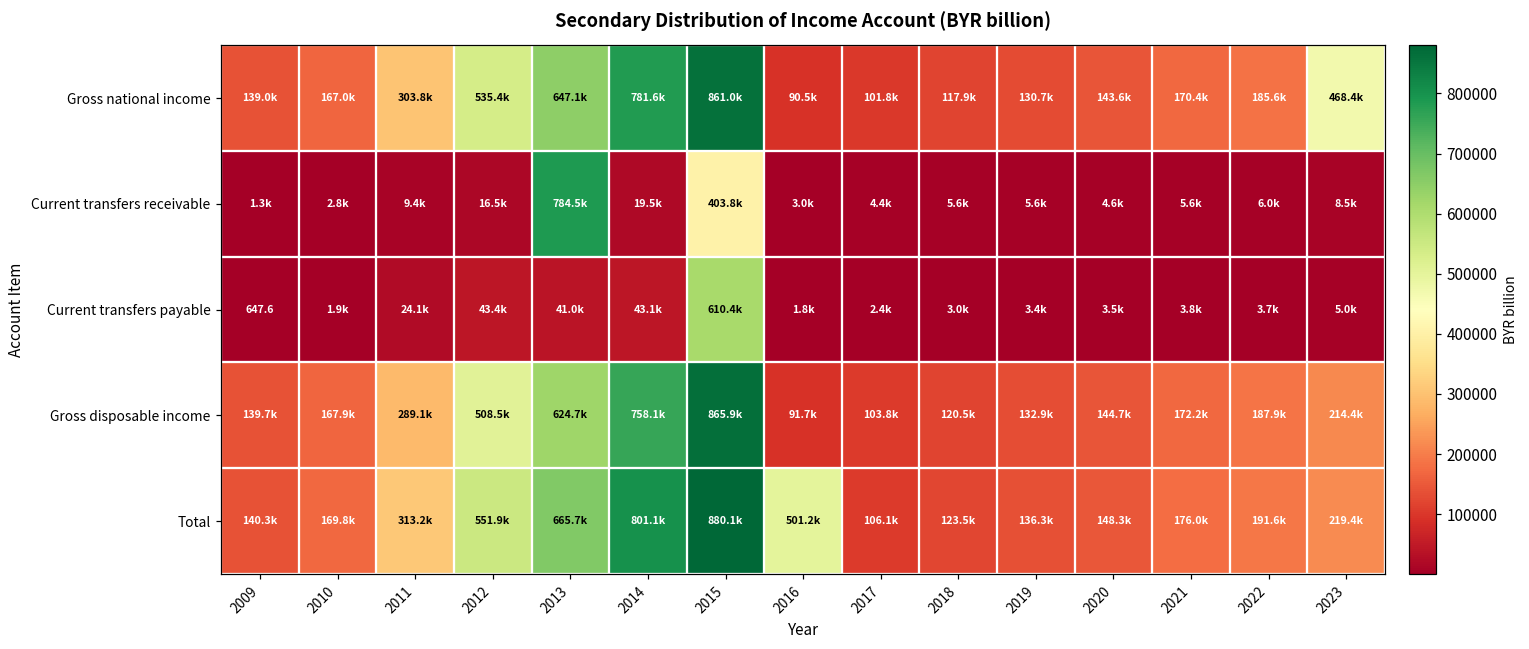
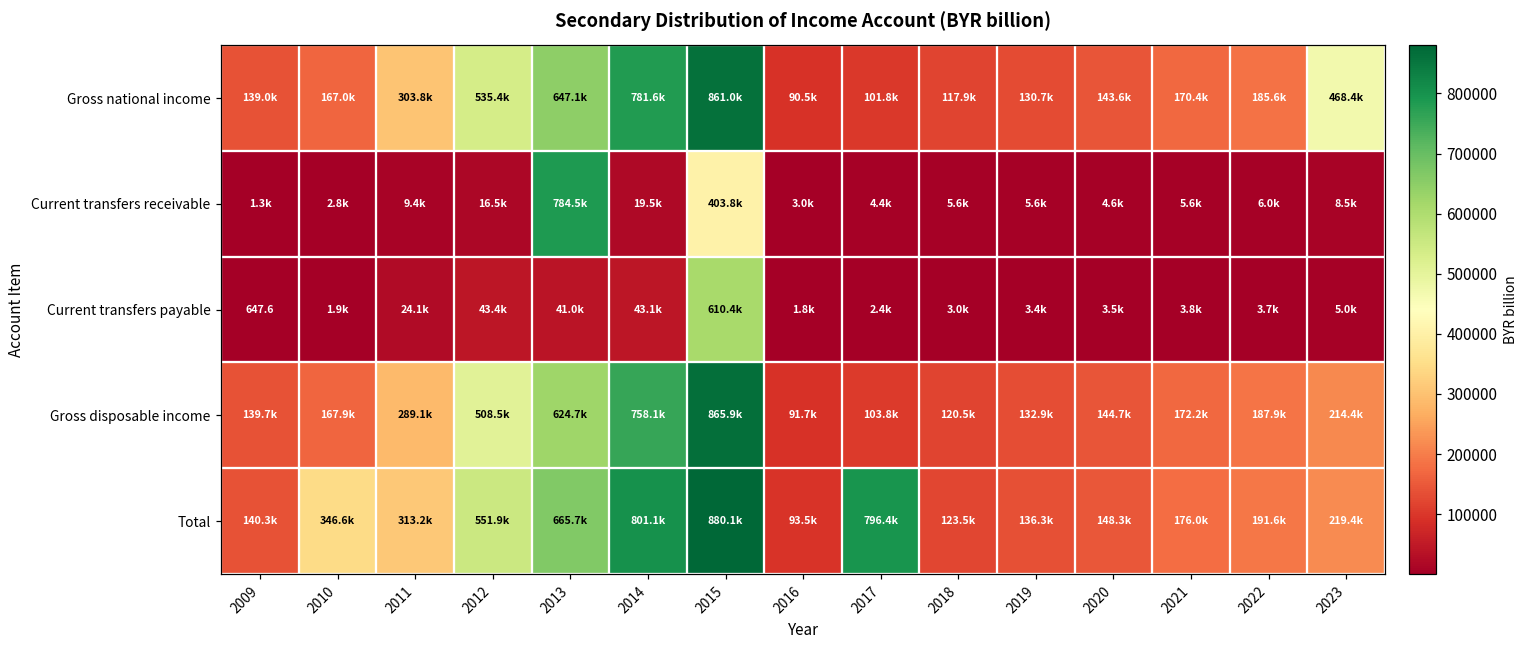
  {
    "Gross national income": {
      "2009": "139.0k",
      "2010": "167.0k",
      "2011": "303.8k",
      "2012": "535.4k",
      "2013": "647.1k",
      "2014": "781.6k",
      "2015": "861.0k",
      "2016": "90.5k",
      "2017": "101.8k",
      "2018": "117.9k",
      "2019": "130.7k",
      "2020": "143.6k",
      "2021": "170.4k",
      "2022": "185.6k",
      "2023": "468.4k"
    },
    "Current transfers receivable": {
      "2009": "1.3k",
      "2010": "2.8k",
      "2011": "9.4k",
      "2012": "16.5k",
      "2013": "784.5k",
      "2014": "19.5k",
      "2015": "403.8k",
      "2016": "3.0k",
      "2017": "4.4k",
      "2018": "5.6k",
      "2019": "5.6k",
      "2020": "4.6k",
      "2021": "5.6k",
      "2022": "6.0k",
      "2023": "8.5k"
    },
    "Current transfers payable": {
      "2009": "647.6",
      "2010": "1.9k",
      "2011": "24.1k",
      "2012": "43.4k",
      "2013": "41.0k",
      "2014": "43.1k",
      "2015": "610.4k",
      "2016": "1.8k",
      "2017": "2.4k",
      "2018": "3.0k",
      "2019": "3.4k",
      "2020": "3.5k",
      "2021": "3.8k",
      "2022": "3.7k",
      "2023": "5.0k"
    },
    "Gross disposable income": {
      "2009": "139.7k",
      "2010": "167.9k",
      "2011": "289.1k",
      "2012": "508.5k",
      "2013": "624.7k",
      "2014": "758.1k",
      "2015": "865.9k",
      "2016": "91.7k",
      "2017": "103.8k",
      "2018": "120.5k",
      "2019": "132.9k",
      "2020": "144.7k",
      "2021": "172.2k",
      "2022": "187.9k",
      "2023": "214.4k"
    },
    "Total": {
      "2009": "140.3k",
-     "2010": "169.8k",
+     "2010": "346.6k",
      "2011": "313.2k",
      "2012": "551.9k",
      "2013": "665.7k",
      "2014": "801.1k",
      "2015": "880.1k",
-     "2016": "501.2k",
-     "2017": "106.1k",
+     "2016": "93.5k",
+     "2017": "796.4k",
      "2018": "123.5k",
      "2019": "136.3k",
      "2020": "148.3k",
      "2021": "176.0k",
      "2022": "191.6k",
      "2023": "219.4k"
    }
  }
